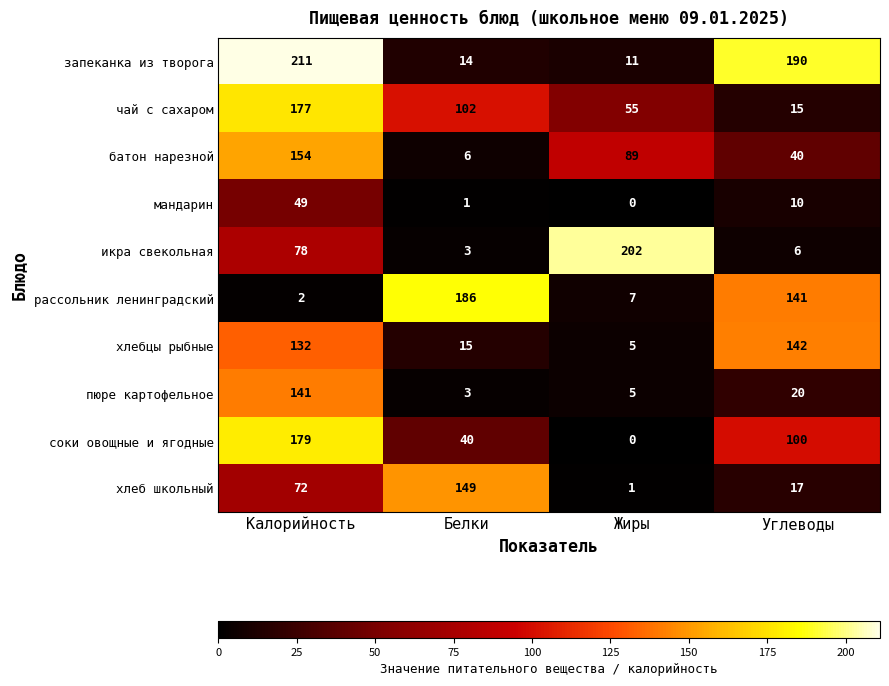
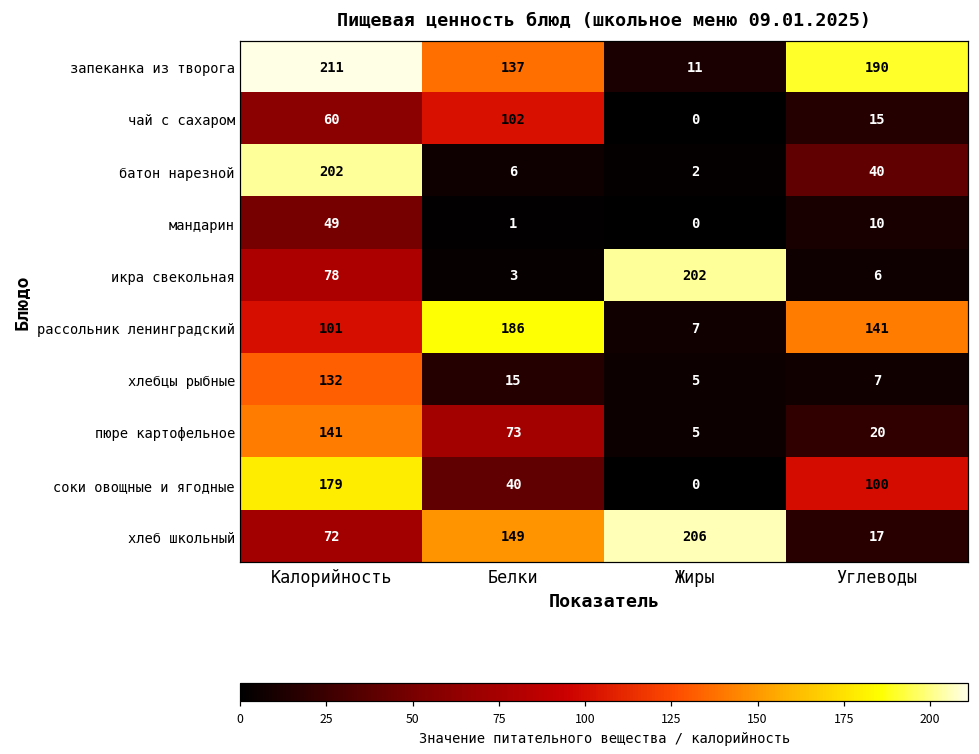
  {
    "запеканка из творога": {
      "Калорийность": 211,
-     "Белки": 14,
+     "Белки": 137,
      "Жиры": 11,
      "Углеводы": 190
    },
    "чай с сахаром": {
-     "Калорийность": 177,
+     "Калорийность": 60,
      "Белки": 102,
-     "Жиры": 55,
+     "Жиры": 0,
      "Углеводы": 15
    },
    "батон нарезной": {
-     "Калорийность": 154,
+     "Калорийность": 202,
      "Белки": 6,
-     "Жиры": 89,
+     "Жиры": 2,
      "Углеводы": 40
    },
    "мандарин": {
      "Калорийность": 49,
      "Белки": 1,
      "Жиры": 0,
      "Углеводы": 10
    },
    "икра свекольная": {
      "Калорийность": 78,
      "Белки": 3,
      "Жиры": 202,
      "Углеводы": 6
    },
    "рассольник ленинградский": {
-     "Калорийность": 2,
+     "Калорийность": 101,
      "Белки": 186,
      "Жиры": 7,
      "Углеводы": 141
    },
    "хлебцы рыбные": {
      "Калорийность": 132,
      "Белки": 15,
      "Жиры": 5,
-     "Углеводы": 142
+     "Углеводы": 7
    },
    "пюре картофельное": {
      "Калорийность": 141,
-     "Белки": 3,
+     "Белки": 73,
      "Жиры": 5,
      "Углеводы": 20
    },
    "соки овощные и ягодные": {
      "Калорийность": 179,
      "Белки": 40,
      "Жиры": 0,
      "Углеводы": 100
    },
    "хлеб школьный": {
      "Калорийность": 72,
      "Белки": 149,
-     "Жиры": 1,
+     "Жиры": 206,
      "Углеводы": 17
    }
  }
